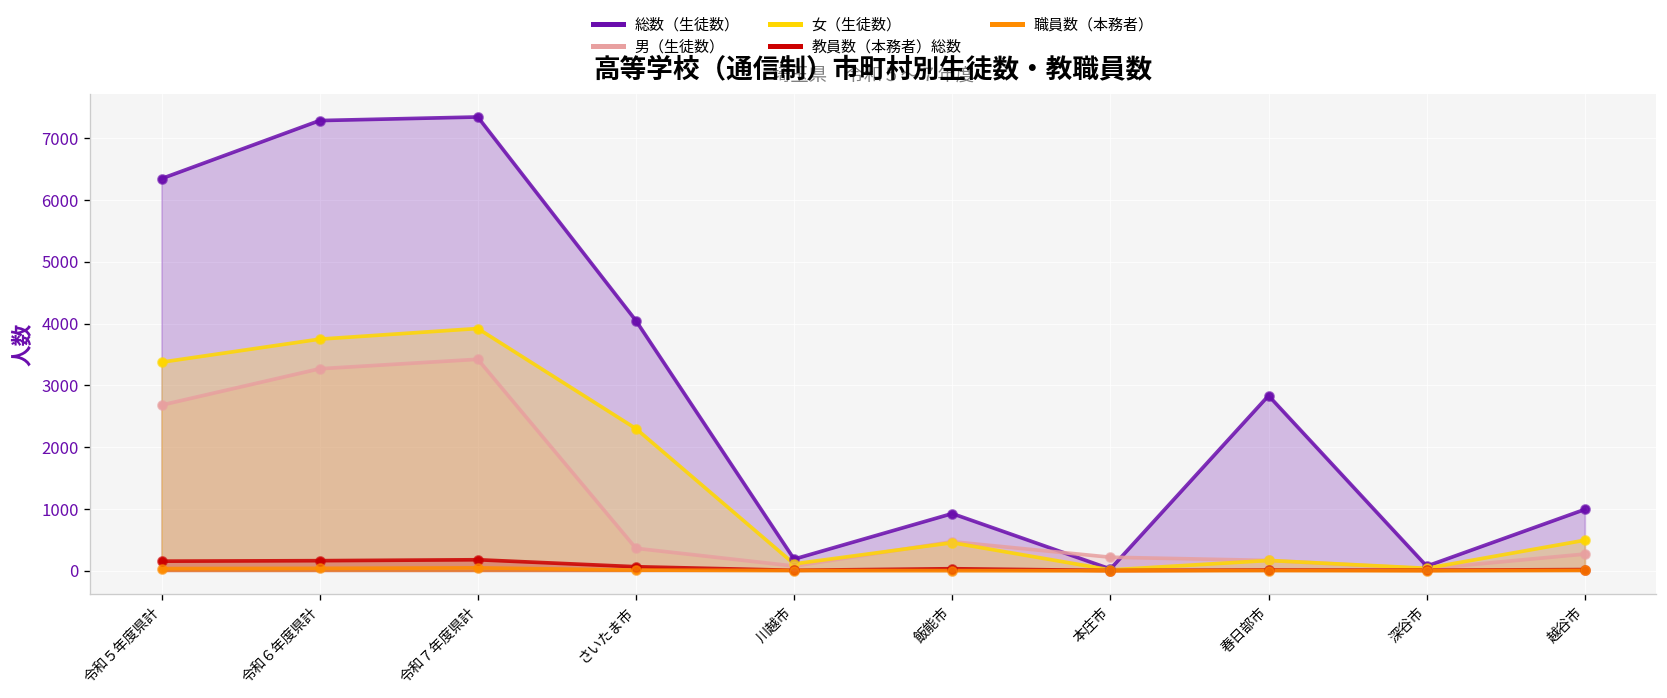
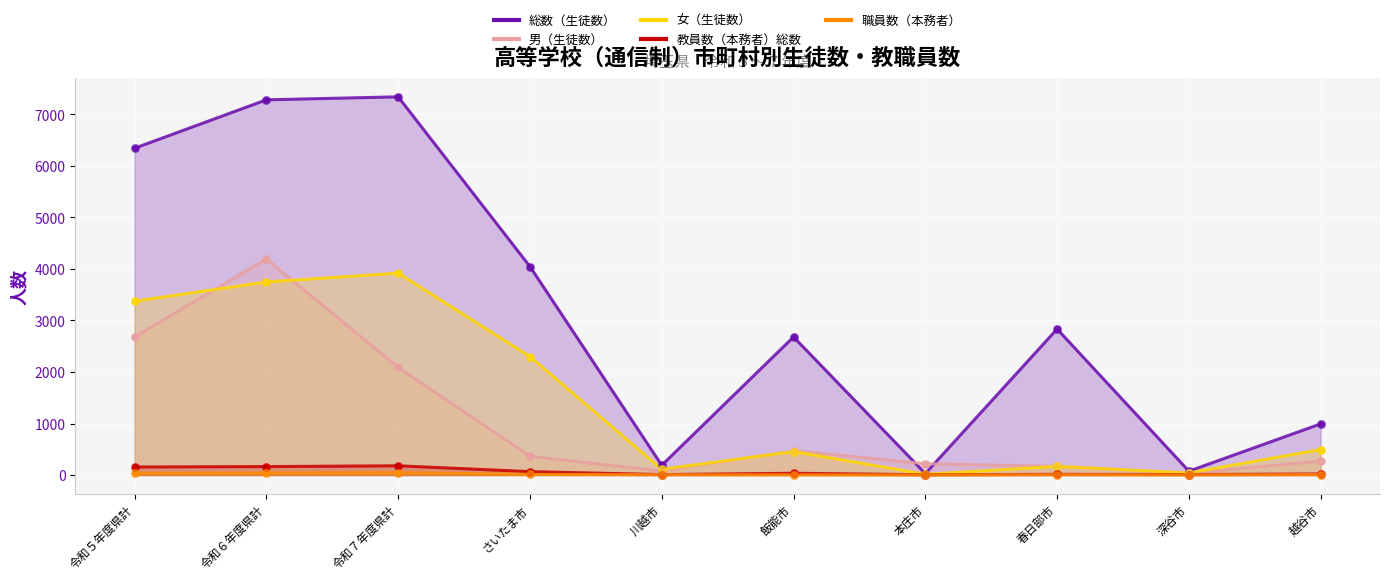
  {
    "総数（生徒数）": {
      "令和５年度県計": 6300,
      "令和６年度県計": 7300,
      "令和７年度県計": 7300,
      "さいたま市": 4000,
      "川越市": 200,
-     "飯能市": 900,
+     "飯能市": 2700,
      "春日部市": 2800,
      "越谷市": 1000
    },
    "男（生徒数）": {
      "令和５年度県計": 2700,
-     "令和６年度県計": 3300,
-     "令和７年度県計": 3400,
+     "令和６年度県計": 4200,
+     "令和７年度県計": 2100,
      "さいたま市": 400,
      "本庄市": 200,
      "越谷市": 300
    }
  }
